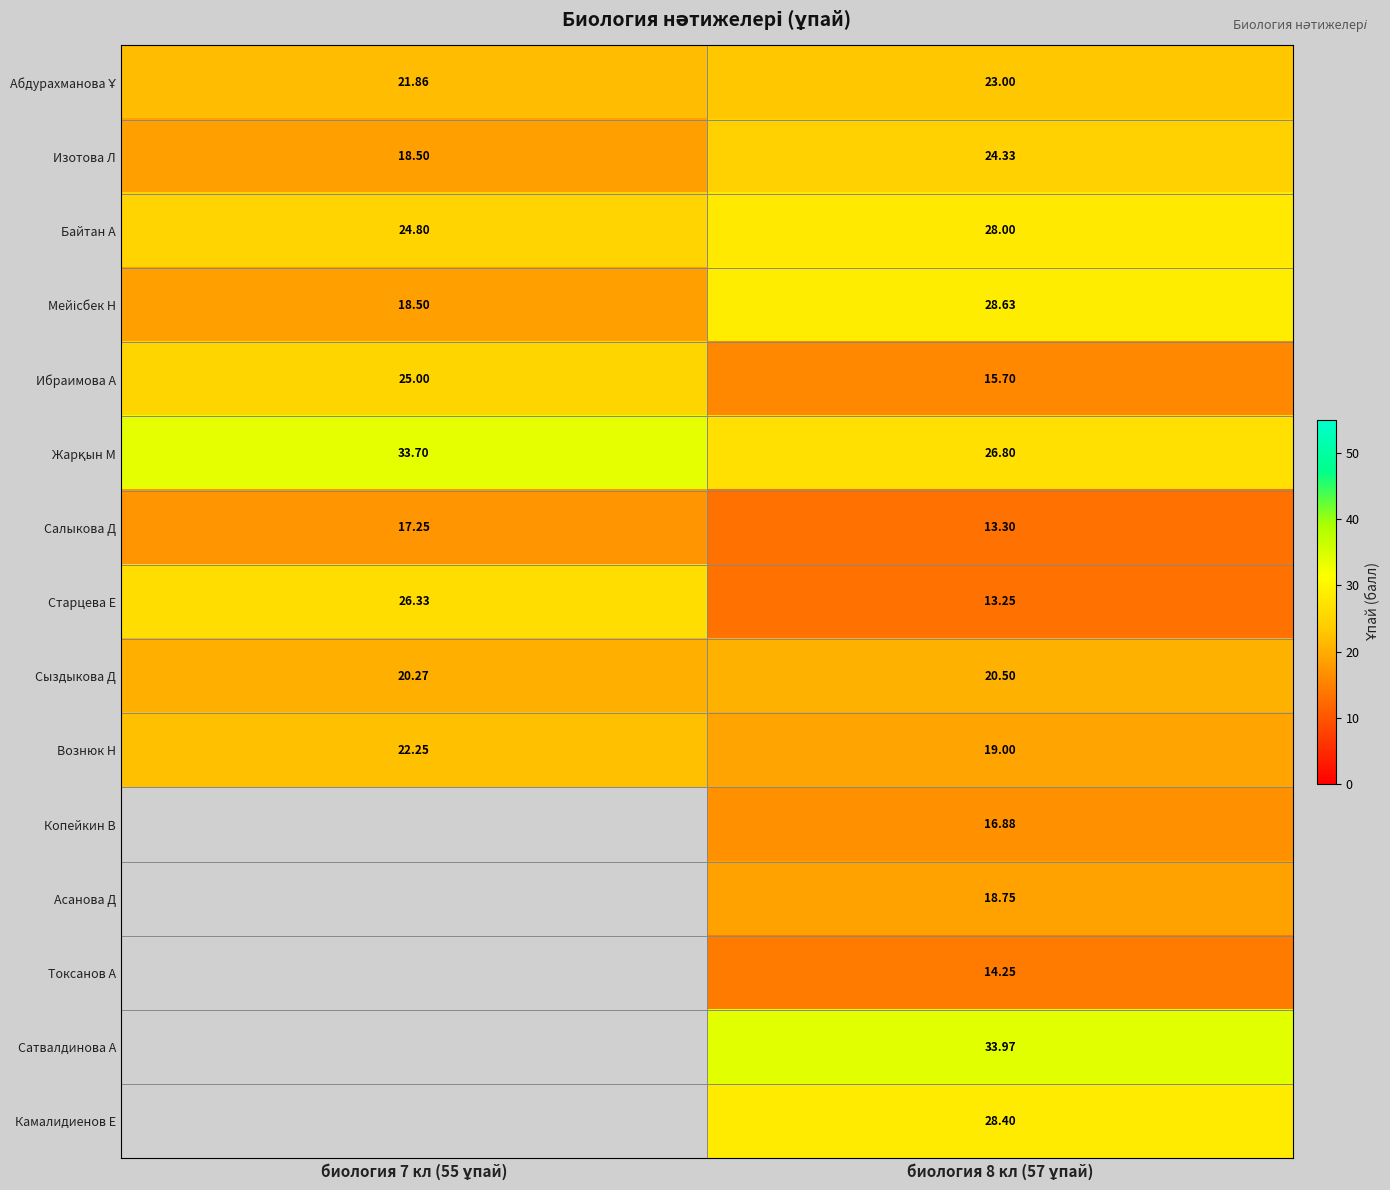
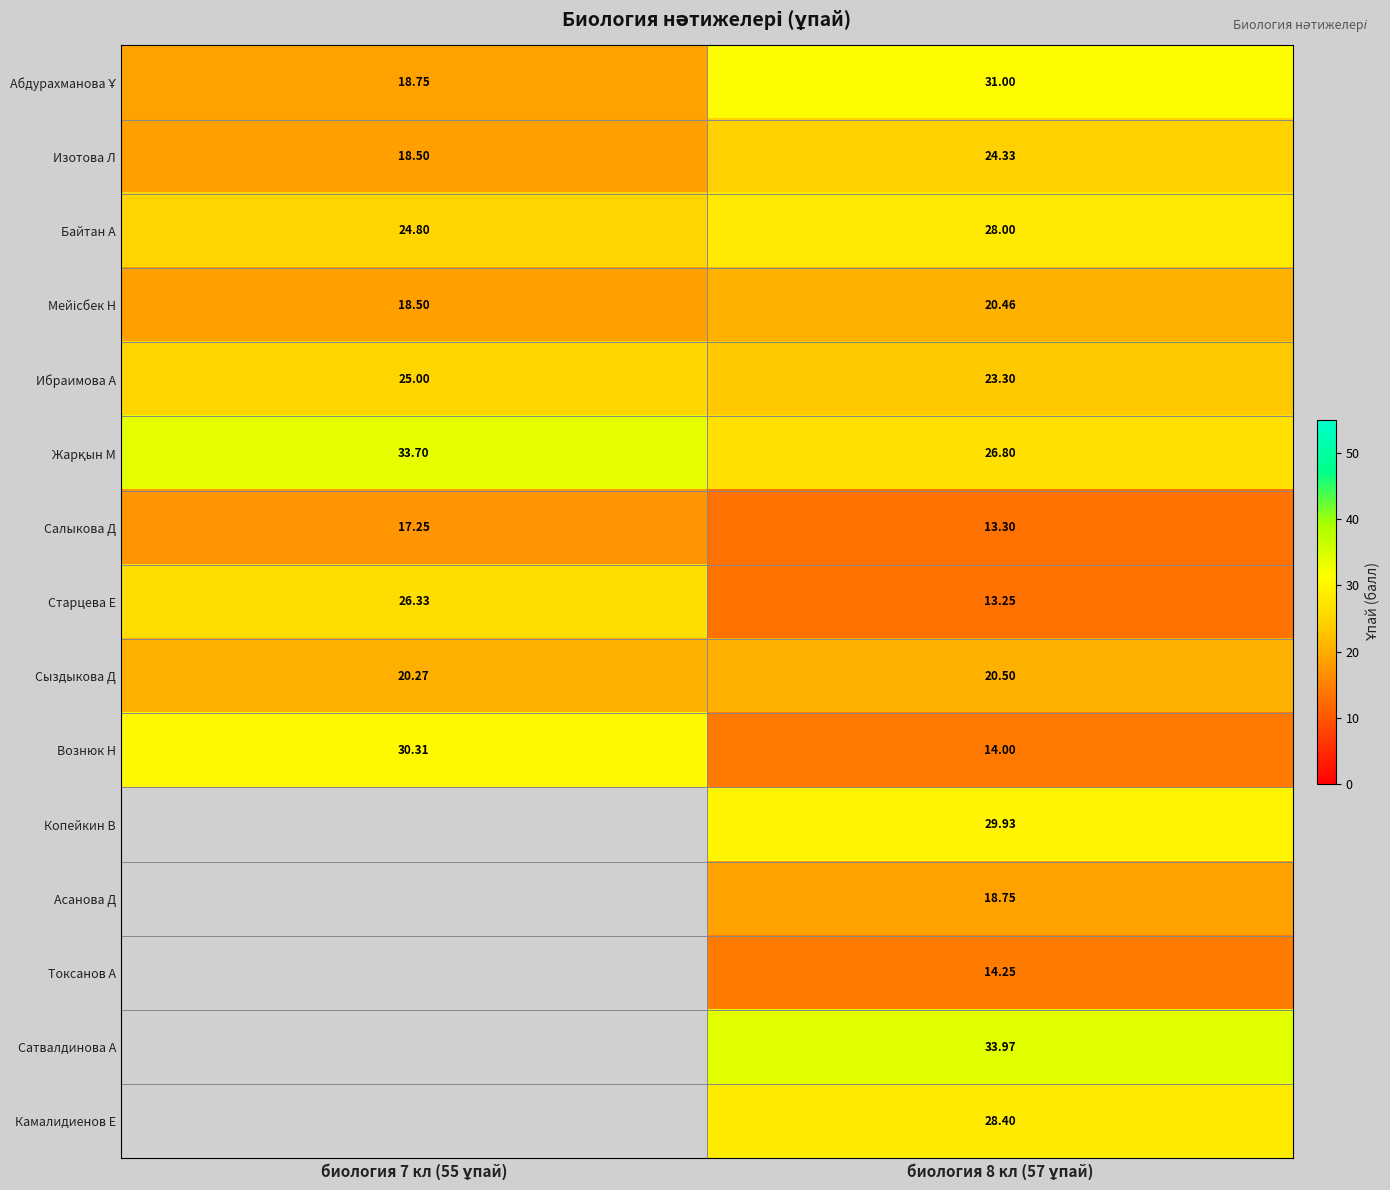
  {
    "Абдурахманова Ұ": {
-     "биология 7 кл (55 ұпай)": 21.86,
-     "биология 8 кл (57 ұпай)": 23.00
+     "биология 7 кл (55 ұпай)": 18.75,
+     "биология 8 кл (57 ұпай)": 31.00
    },
    "Изотова Л": {
      "биология 7 кл (55 ұпай)": 18.50,
      "биология 8 кл (57 ұпай)": 24.33
    },
    "Байтан А": {
      "биология 7 кл (55 ұпай)": 24.80,
      "биология 8 кл (57 ұпай)": 28.00
    },
    "Мейісбек Н": {
      "биология 7 кл (55 ұпай)": 18.50,
-     "биология 8 кл (57 ұпай)": 28.63
+     "биология 8 кл (57 ұпай)": 20.46
    },
    "Ибраимова А": {
      "биология 7 кл (55 ұпай)": 25.00,
-     "биология 8 кл (57 ұпай)": 15.70
+     "биология 8 кл (57 ұпай)": 23.30
    },
    "Жарқын М": {
      "биология 7 кл (55 ұпай)": 33.70,
      "биология 8 кл (57 ұпай)": 26.80
    },
    "Салыкова Д": {
      "биология 7 кл (55 ұпай)": 17.25,
      "биология 8 кл (57 ұпай)": 13.30
    },
    "Старцева Е": {
      "биология 7 кл (55 ұпай)": 26.33,
      "биология 8 кл (57 ұпай)": 13.25
    },
    "Сыздыкова Д": {
      "биология 7 кл (55 ұпай)": 20.27,
      "биология 8 кл (57 ұпай)": 20.50
    },
    "Вознюк Н": {
-     "биология 7 кл (55 ұпай)": 22.25,
-     "биология 8 кл (57 ұпай)": 19.00
+     "биология 7 кл (55 ұпай)": 30.31,
+     "биология 8 кл (57 ұпай)": 14.00
    },
    "Копейкин В": {
-     "биология 8 кл (57 ұпай)": 16.88
+     "биология 8 кл (57 ұпай)": 29.93
    },
    "Асанова Д": {
      "биология 8 кл (57 ұпай)": 18.75
    },
    "Токсанов А": {
      "биология 8 кл (57 ұпай)": 14.25
    },
    "Сатвалдинова А": {
      "биология 8 кл (57 ұпай)": 33.97
    },
    "Камалидиенов Е": {
      "биология 8 кл (57 ұпай)": 28.40
    }
  }
